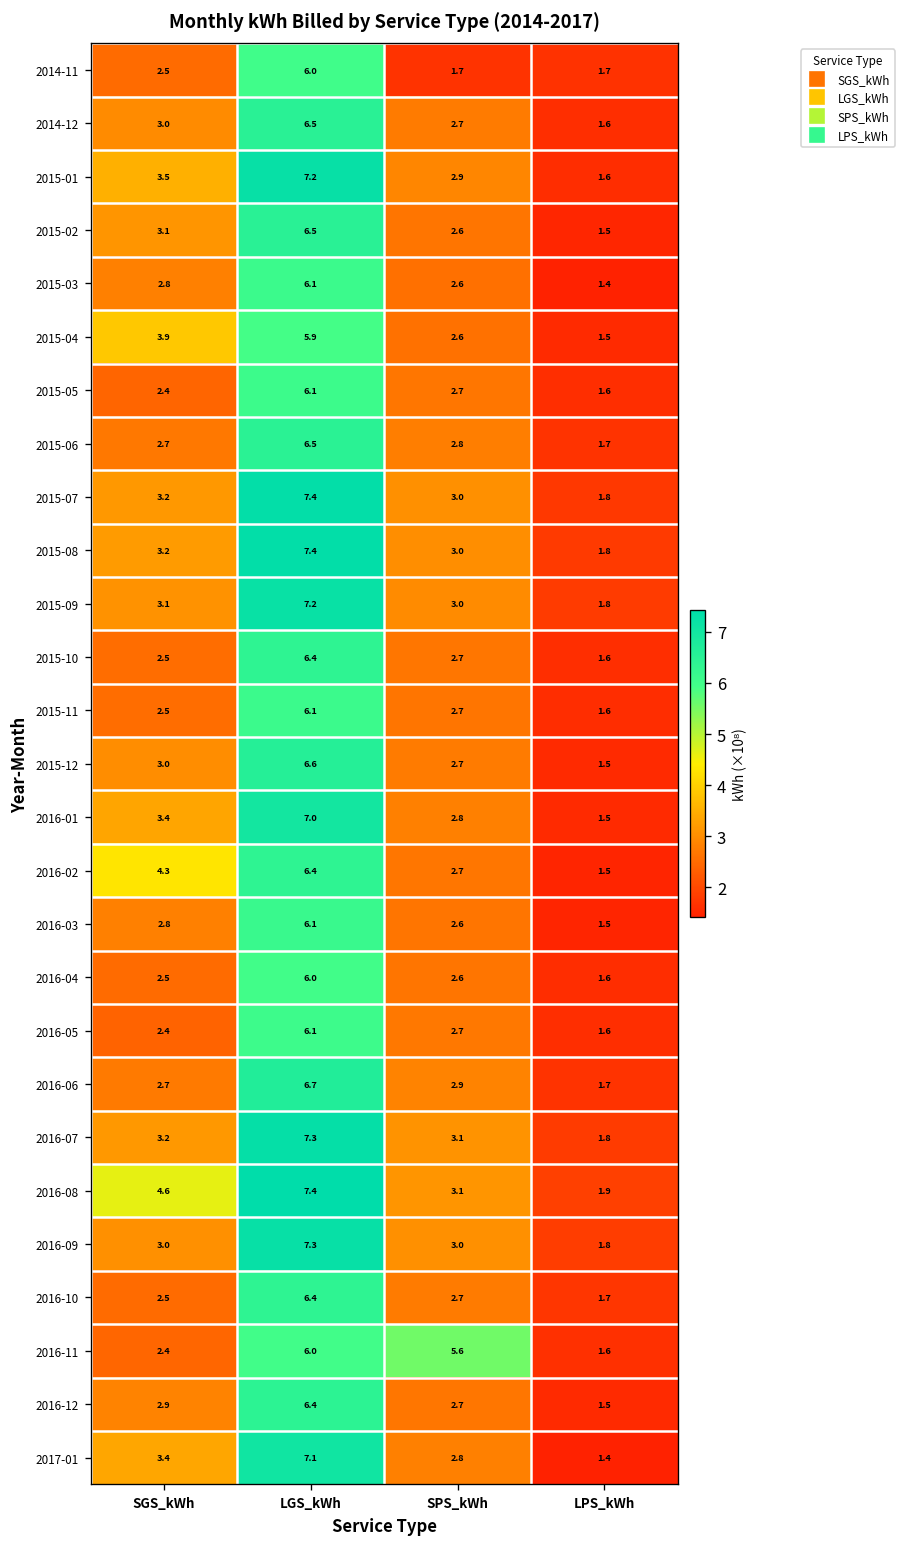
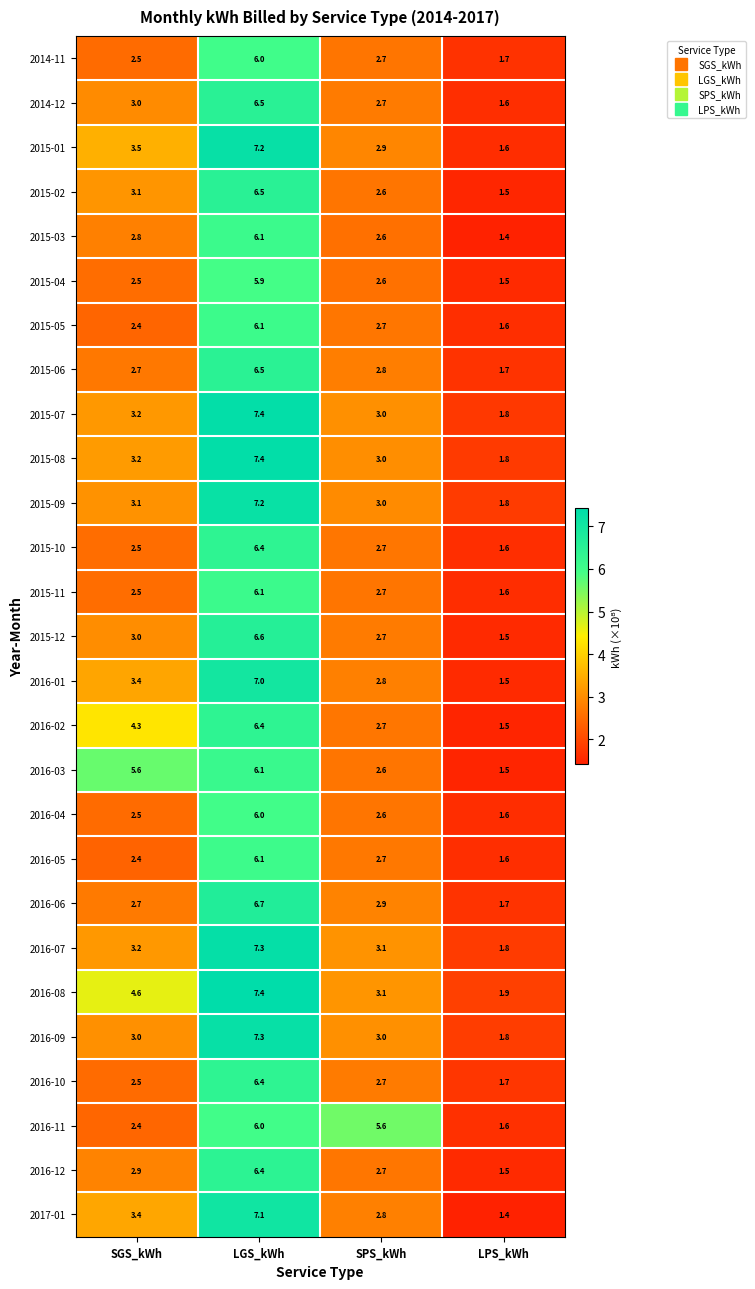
  {
    "2014-11": {
      "SGS_kWh": 2.5,
      "LGS_kWh": 6.0,
-     "SPS_kWh": 1.7,
+     "SPS_kWh": 2.7,
      "LPS_kWh": 1.7
    },
    "2014-12": {
      "SGS_kWh": 3.0,
      "LGS_kWh": 6.5,
      "SPS_kWh": 2.7,
      "LPS_kWh": 1.6
    },
    "2015-01": {
      "SGS_kWh": 3.5,
      "LGS_kWh": 7.2,
      "SPS_kWh": 2.9,
      "LPS_kWh": 1.6
    },
    "2015-02": {
      "SGS_kWh": 3.1,
      "LGS_kWh": 6.5,
      "SPS_kWh": 2.6,
      "LPS_kWh": 1.5
    },
    "2015-03": {
      "SGS_kWh": 2.8,
      "LGS_kWh": 6.1,
      "SPS_kWh": 2.6,
      "LPS_kWh": 1.4
    },
    "2015-04": {
-     "SGS_kWh": 3.9,
+     "SGS_kWh": 2.5,
      "LGS_kWh": 5.9,
      "SPS_kWh": 2.6,
      "LPS_kWh": 1.5
    },
    "2015-05": {
      "SGS_kWh": 2.4,
      "LGS_kWh": 6.1,
      "SPS_kWh": 2.7,
      "LPS_kWh": 1.6
    },
    "2015-06": {
      "SGS_kWh": 2.7,
      "LGS_kWh": 6.5,
      "SPS_kWh": 2.8,
      "LPS_kWh": 1.7
    },
    "2015-07": {
      "SGS_kWh": 3.2,
      "LGS_kWh": 7.4,
      "SPS_kWh": 3.0,
      "LPS_kWh": 1.8
    },
    "2015-08": {
      "SGS_kWh": 3.2,
      "LGS_kWh": 7.4,
      "SPS_kWh": 3.0,
      "LPS_kWh": 1.8
    },
    "2015-09": {
      "SGS_kWh": 3.1,
      "LGS_kWh": 7.2,
      "SPS_kWh": 3.0,
      "LPS_kWh": 1.8
    },
    "2015-10": {
      "SGS_kWh": 2.5,
      "LGS_kWh": 6.4,
      "SPS_kWh": 2.7,
      "LPS_kWh": 1.6
    },
    "2015-11": {
      "SGS_kWh": 2.5,
      "LGS_kWh": 6.1,
      "SPS_kWh": 2.7,
      "LPS_kWh": 1.6
    },
    "2015-12": {
      "SGS_kWh": 3.0,
      "LGS_kWh": 6.6,
      "SPS_kWh": 2.7,
      "LPS_kWh": 1.5
    },
    "2016-01": {
      "SGS_kWh": 3.4,
      "LGS_kWh": 7.0,
      "SPS_kWh": 2.8,
      "LPS_kWh": 1.5
    },
    "2016-02": {
      "SGS_kWh": 4.3,
      "LGS_kWh": 6.4,
      "SPS_kWh": 2.7,
      "LPS_kWh": 1.5
    },
    "2016-03": {
-     "SGS_kWh": 2.8,
+     "SGS_kWh": 5.6,
      "LGS_kWh": 6.1,
      "SPS_kWh": 2.6,
      "LPS_kWh": 1.5
    },
    "2016-04": {
      "SGS_kWh": 2.5,
      "LGS_kWh": 6.0,
      "SPS_kWh": 2.6,
      "LPS_kWh": 1.6
    },
    "2016-05": {
      "SGS_kWh": 2.4,
      "LGS_kWh": 6.1,
      "SPS_kWh": 2.7,
      "LPS_kWh": 1.6
    },
    "2016-06": {
      "SGS_kWh": 2.7,
      "LGS_kWh": 6.7,
      "SPS_kWh": 2.9,
      "LPS_kWh": 1.7
    },
    "2016-07": {
      "SGS_kWh": 3.2,
      "LGS_kWh": 7.3,
      "SPS_kWh": 3.1,
      "LPS_kWh": 1.8
    },
    "2016-08": {
      "SGS_kWh": 4.6,
      "LGS_kWh": 7.4,
      "SPS_kWh": 3.1,
      "LPS_kWh": 1.9
    },
    "2016-09": {
      "SGS_kWh": 3.0,
      "LGS_kWh": 7.3,
      "SPS_kWh": 3.0,
      "LPS_kWh": 1.8
    },
    "2016-10": {
      "SGS_kWh": 2.5,
      "LGS_kWh": 6.4,
      "SPS_kWh": 2.7,
      "LPS_kWh": 1.7
    },
    "2016-11": {
      "SGS_kWh": 2.4,
      "LGS_kWh": 6.0,
      "SPS_kWh": 5.6,
      "LPS_kWh": 1.6
    },
    "2016-12": {
      "SGS_kWh": 2.9,
      "LGS_kWh": 6.4,
      "SPS_kWh": 2.7,
      "LPS_kWh": 1.5
    },
    "2017-01": {
      "SGS_kWh": 3.4,
      "LGS_kWh": 7.1,
      "SPS_kWh": 2.8,
      "LPS_kWh": 1.4
    }
  }
